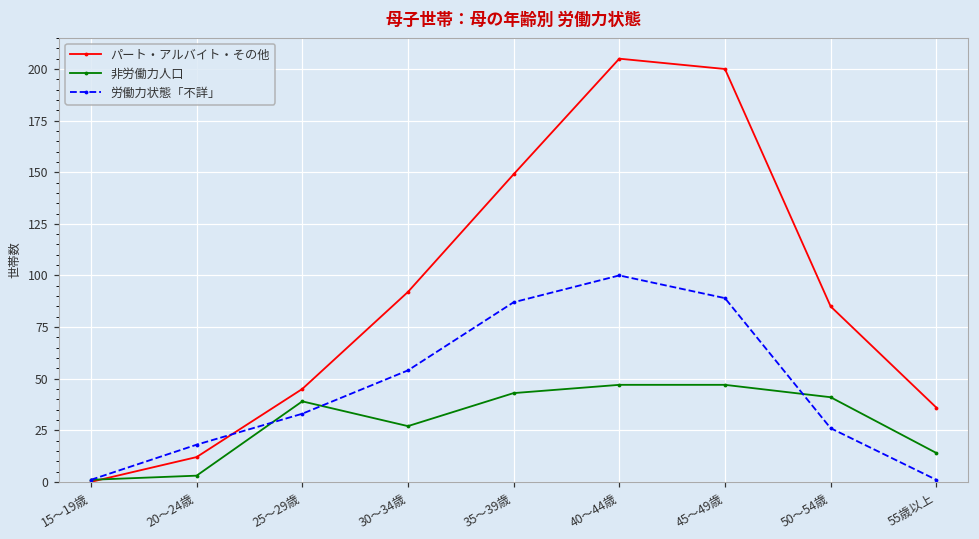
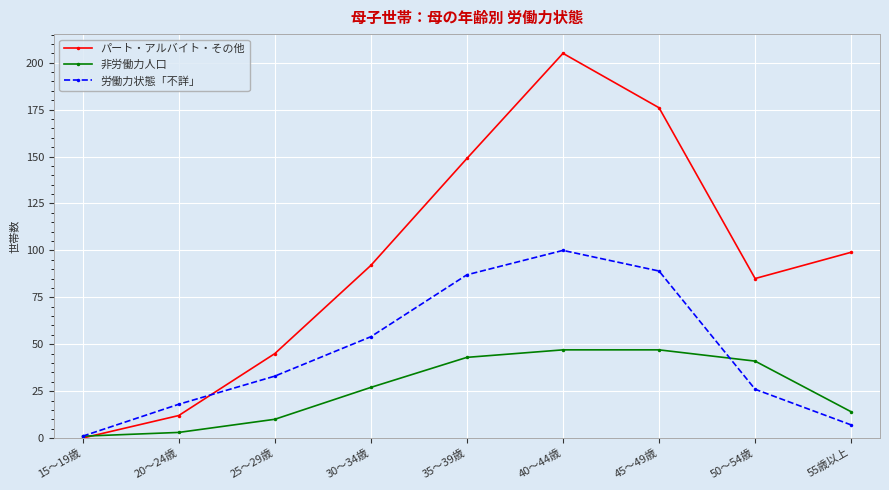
  {
    "パート・アルバイト・その他": {
      "20～24歳": 12,
      "25～29歳": 45,
      "30～34歳": 92,
      "35～39歳": 149,
      "40～44歳": 205,
-     "45～49歳": 200,
+     "45～49歳": 176,
      "50～54歳": 85,
-     "55歳以上": 36
+     "55歳以上": 99
    },
    "非労働力人口": {
      "20～24歳": 3,
-     "25～29歳": 39,
+     "25～29歳": 10,
      "30～34歳": 27,
      "35～39歳": 43,
      "40～44歳": 47,
      "45～49歳": 47,
      "50～54歳": 41,
      "55歳以上": 14
    },
    "労働力状態「不詳」": {
      "20～24歳": 18,
      "25～29歳": 33,
      "30～34歳": 54,
      "35～39歳": 87,
      "40～44歳": 100,
      "45～49歳": 89,
      "50～54歳": 26,
-     "55歳以上": 1
+     "55歳以上": 7
    }
  }
